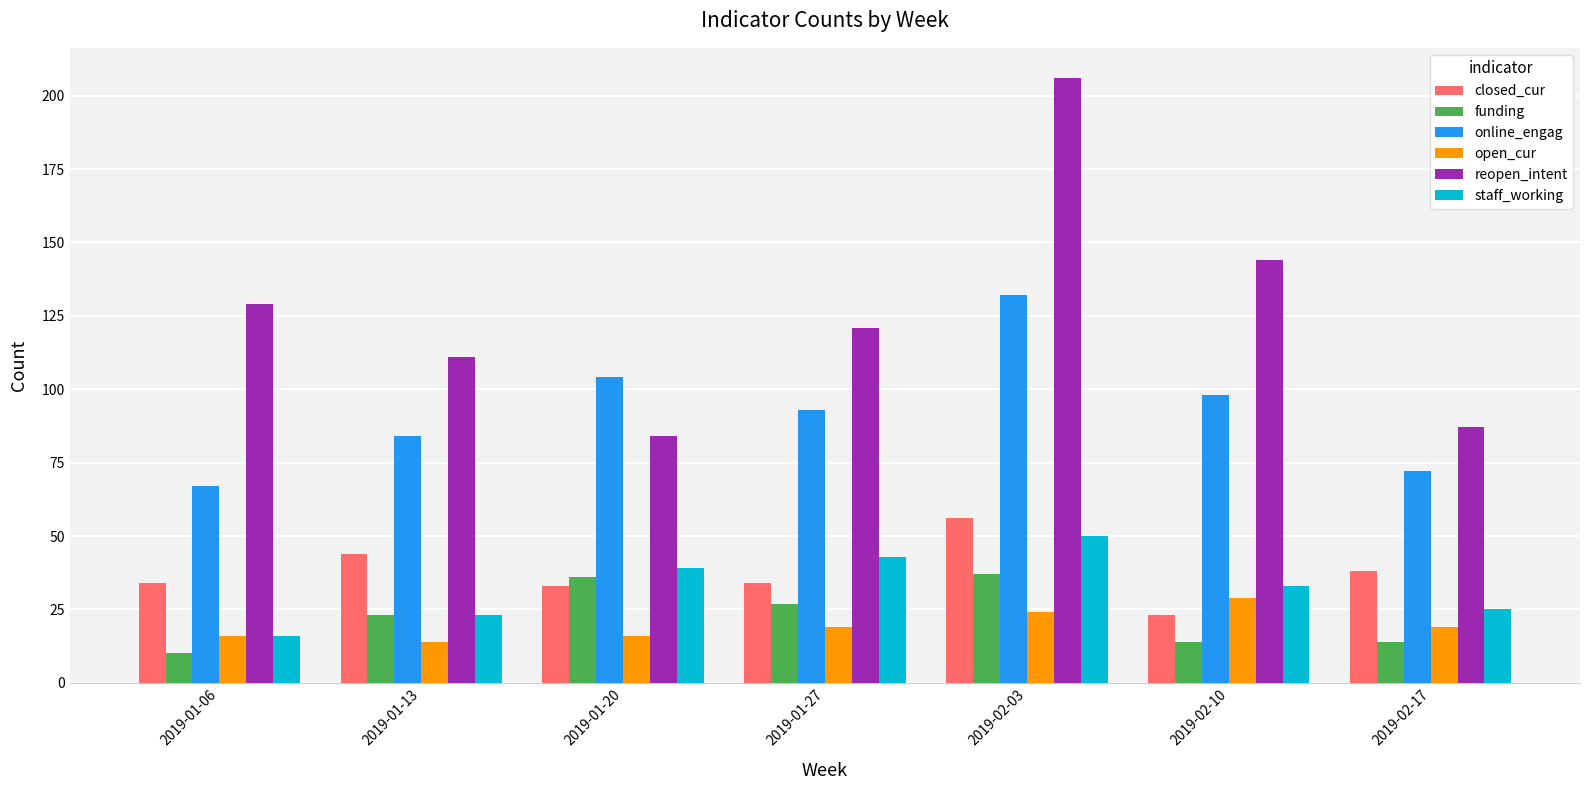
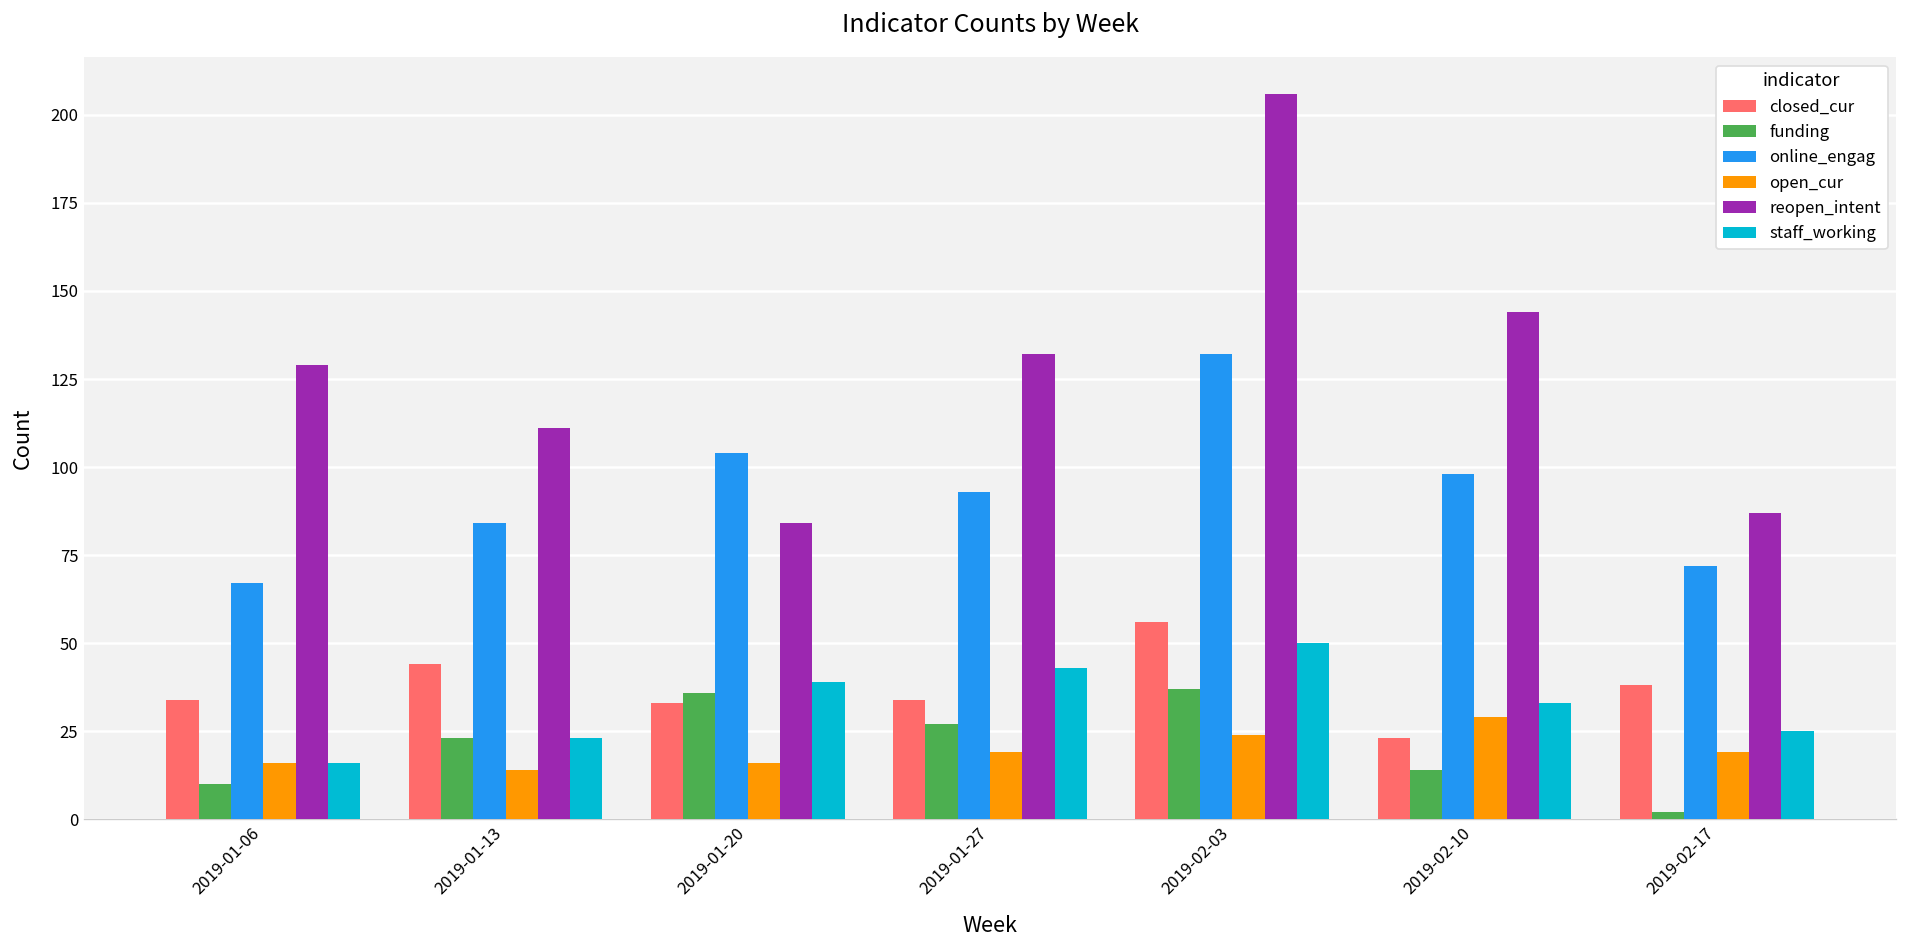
  {
    "closed_cur": {
      "2019-01-06": 34,
      "2019-01-13": 44,
      "2019-01-20": 33,
      "2019-01-27": 34,
      "2019-02-03": 56,
      "2019-02-10": 23,
      "2019-02-17": 38
    },
    "funding": {
      "2019-01-06": 10,
      "2019-01-13": 23,
      "2019-01-20": 36,
      "2019-01-27": 27,
      "2019-02-03": 37,
      "2019-02-10": 14,
-     "2019-02-17": 14
+     "2019-02-17": 2
    },
    "open_cur": {
      "2019-01-06": 16,
      "2019-01-13": 14,
      "2019-01-20": 16,
      "2019-01-27": 19,
      "2019-02-03": 24,
      "2019-02-10": 29,
      "2019-02-17": 19
    },
    "reopen_intent": {
      "2019-01-06": 129,
      "2019-01-13": 111,
      "2019-01-20": 84,
-     "2019-01-27": 121,
+     "2019-01-27": 132,
      "2019-02-03": 206,
      "2019-02-10": 144,
      "2019-02-17": 87
    }
  }
